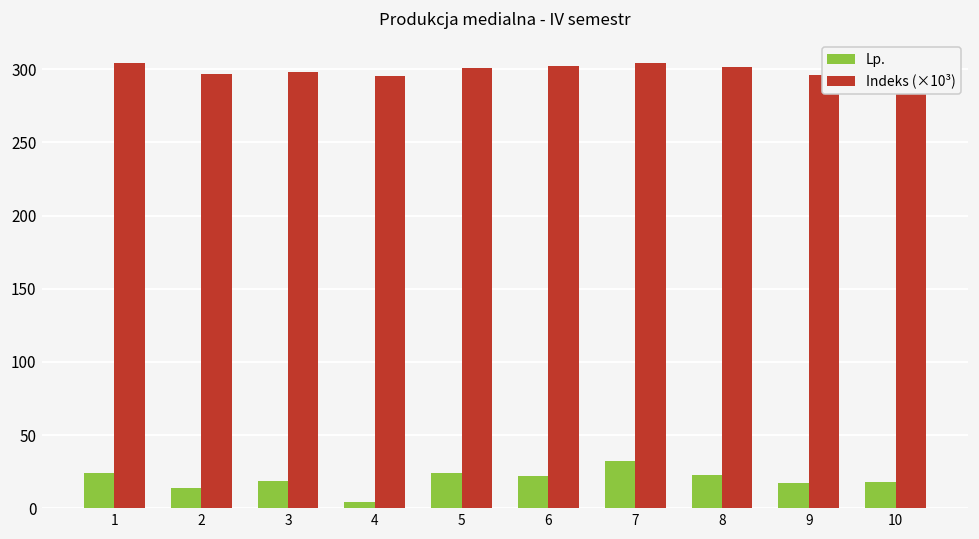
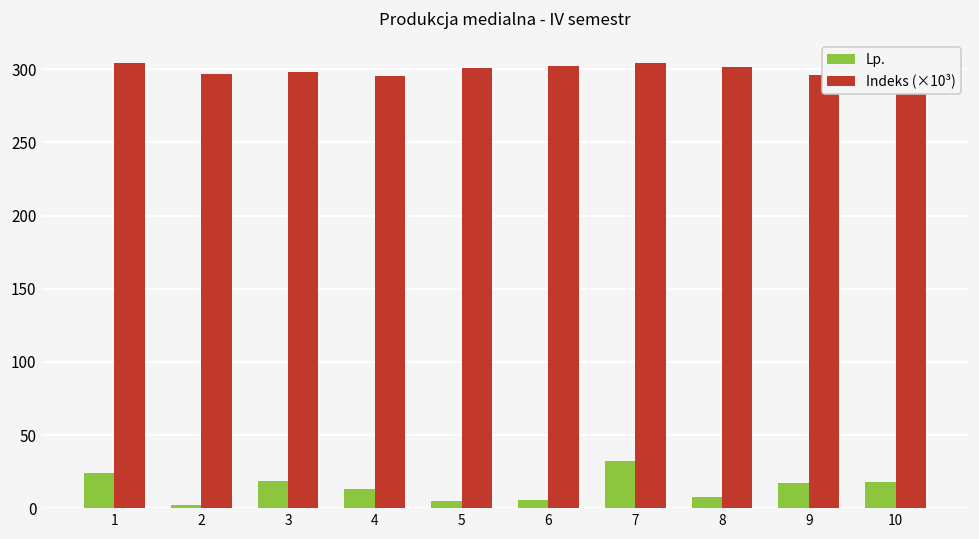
  {
    "Lp.": {
      "1": 24,
-     "2": 14,
+     "2": 2,
      "3": 19,
-     "4": 4,
-     "5": 24,
-     "6": 22,
+     "4": 13,
+     "5": 5,
+     "6": 6,
      "7": 32,
-     "8": 23,
+     "8": 8,
      "9": 17,
      "10": 18
    },
    "Indeks (×10³)": {
      "1": 304,
      "2": 297,
      "3": 298,
      "4": 296,
      "5": 301,
      "6": 302,
      "7": 304,
      "8": 302
    }
  }
